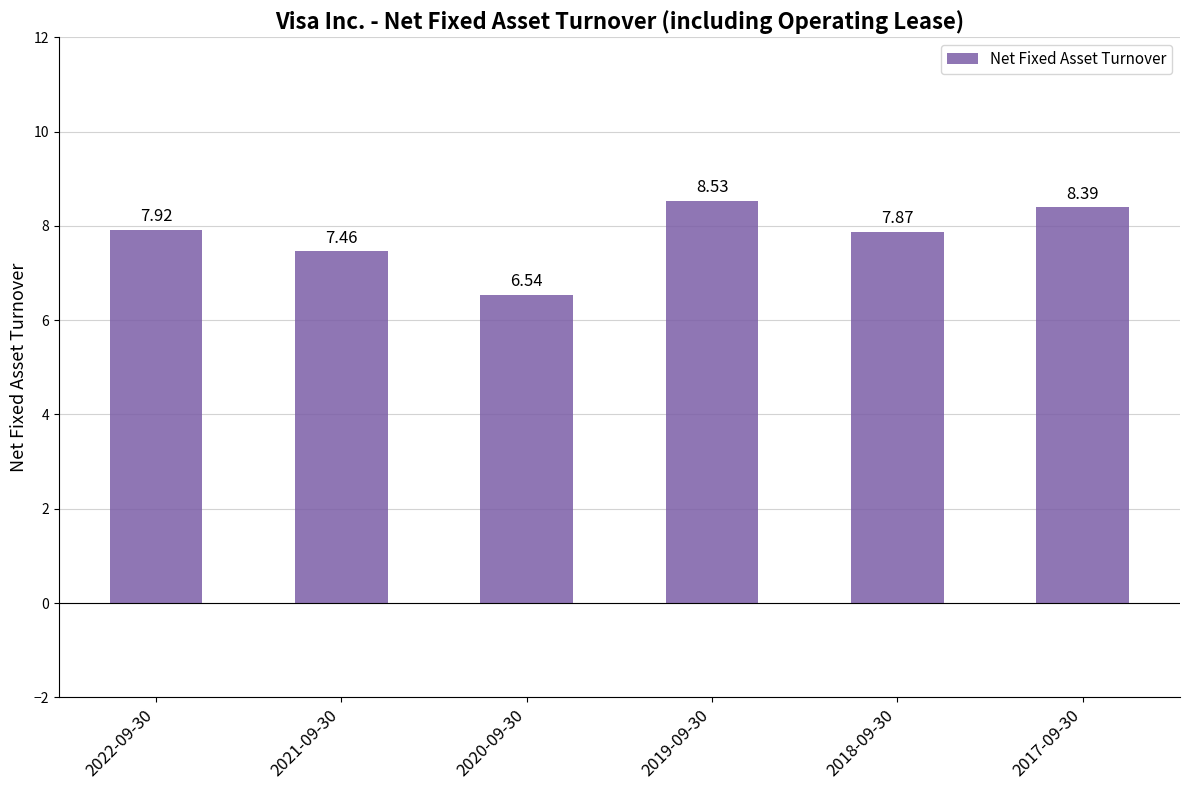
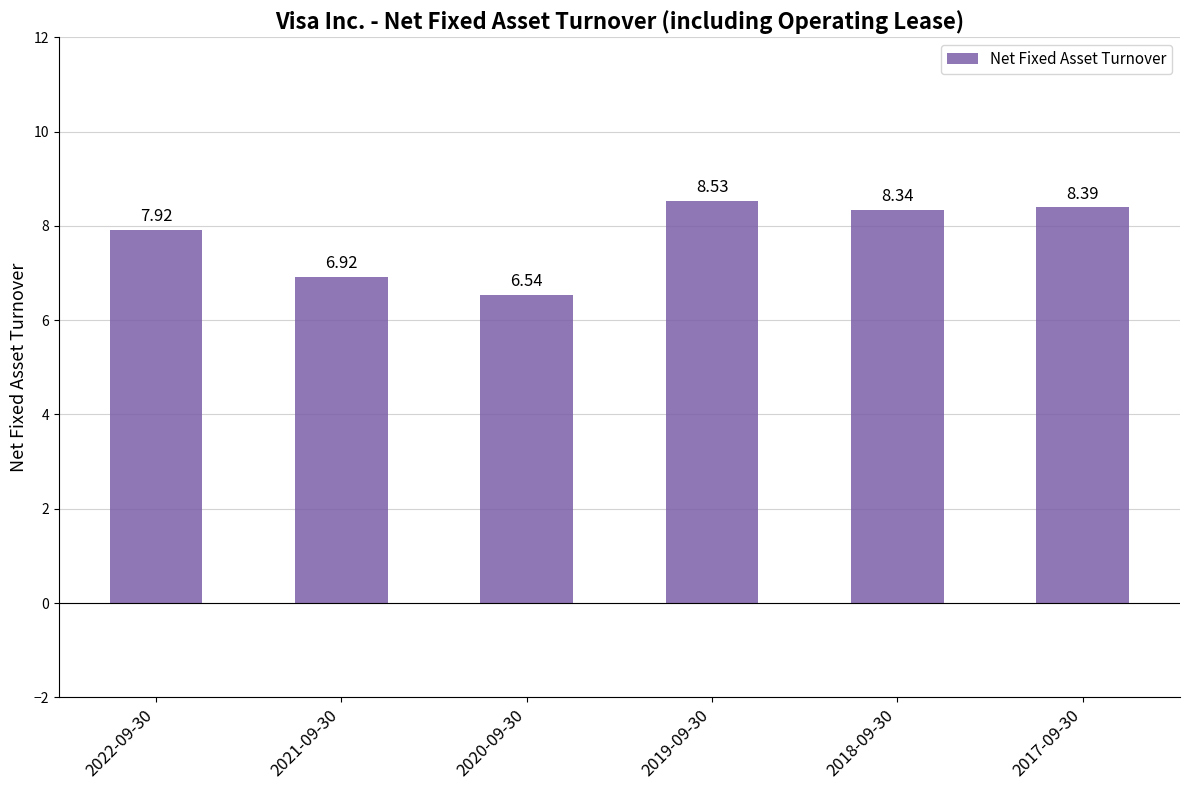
  {
    "2022-09-30": 7.92,
-   "2021-09-30": 7.46,
+   "2021-09-30": 6.92,
    "2020-09-30": 6.54,
    "2019-09-30": 8.53,
-   "2018-09-30": 7.87,
+   "2018-09-30": 8.34,
    "2017-09-30": 8.39
  }
